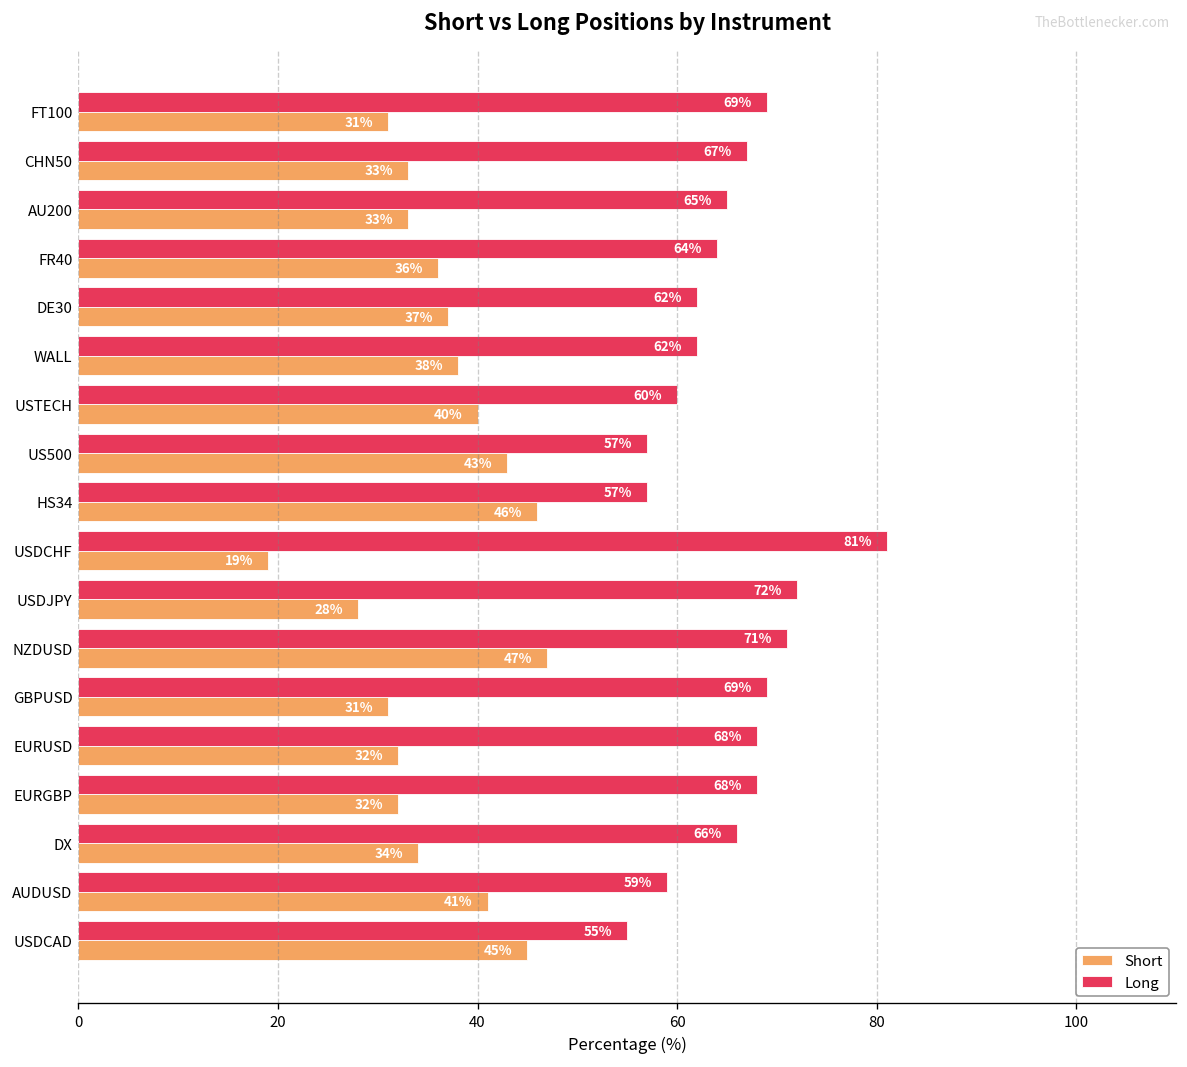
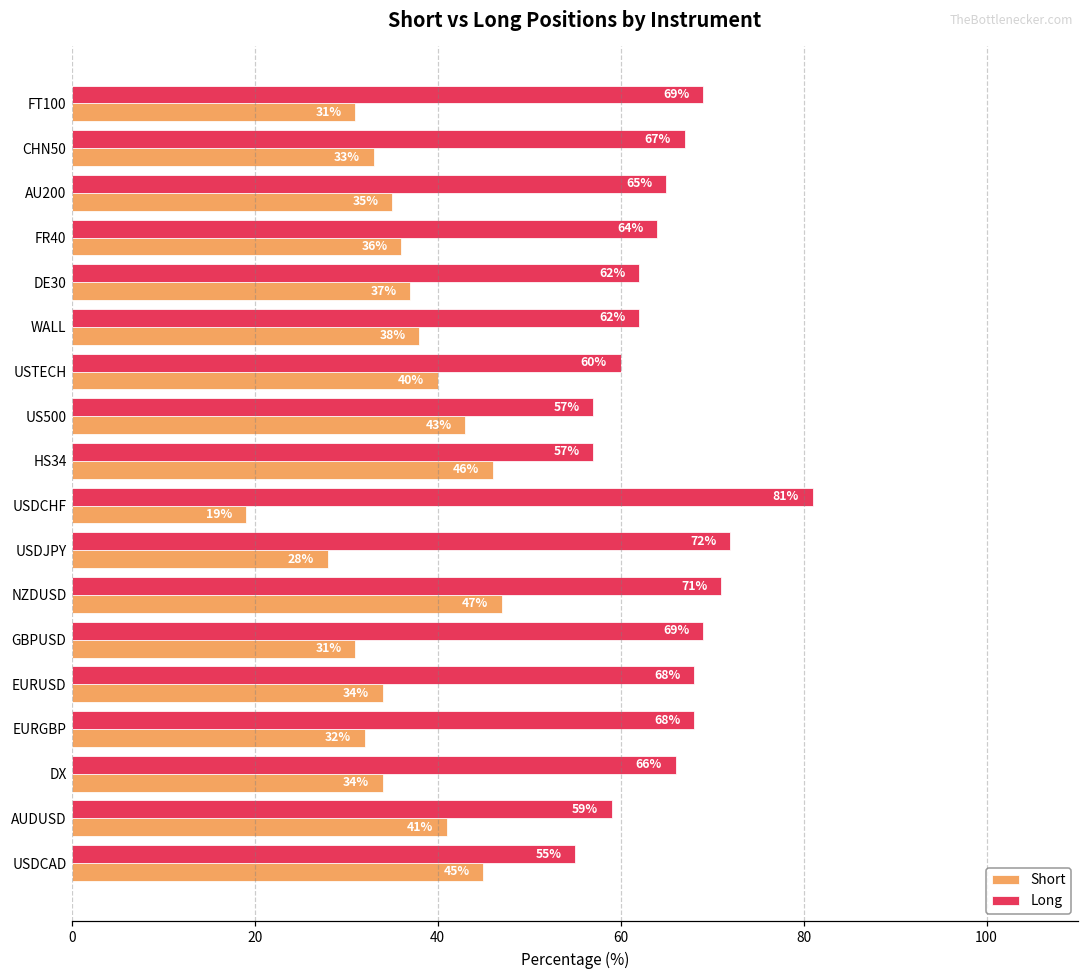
  {
    "Short": {
      "FT100": "31%",
      "CHN50": "33%",
-     "AU200": "33%",
+     "AU200": "35%",
      "FR40": "36%",
      "DE30": "37%",
      "WALL": "38%",
      "USTECH": "40%",
      "US500": "43%",
      "HS34": "46%",
      "USDCHF": "19%",
      "USDJPY": "28%",
      "NZDUSD": "47%",
      "GBPUSD": "31%",
-     "EURUSD": "32%",
+     "EURUSD": "34%",
      "EURGBP": "32%",
      "DX": "34%",
      "AUDUSD": "41%",
      "USDCAD": "45%"
    },
    "Long": {
      "FT100": "69%",
      "CHN50": "67%",
      "AU200": "65%",
      "FR40": "64%",
      "DE30": "62%",
      "WALL": "62%",
      "USTECH": "60%",
      "US500": "57%",
      "HS34": "57%",
      "USDCHF": "81%",
      "USDJPY": "72%",
      "NZDUSD": "71%",
      "GBPUSD": "69%",
      "EURUSD": "68%",
      "EURGBP": "68%",
      "DX": "66%",
      "AUDUSD": "59%",
      "USDCAD": "55%"
    }
  }
